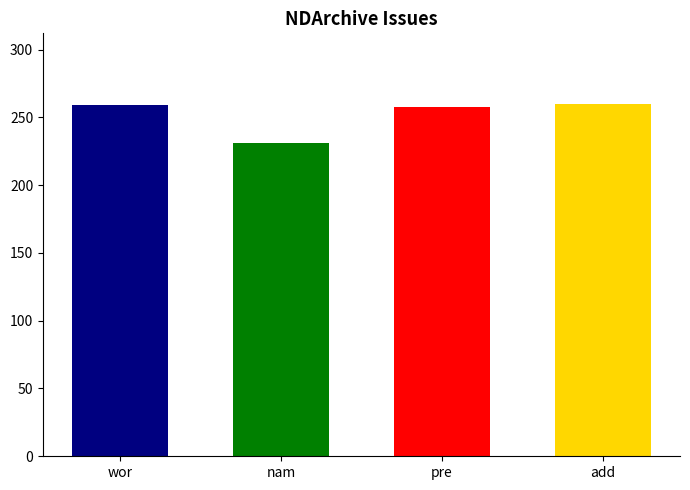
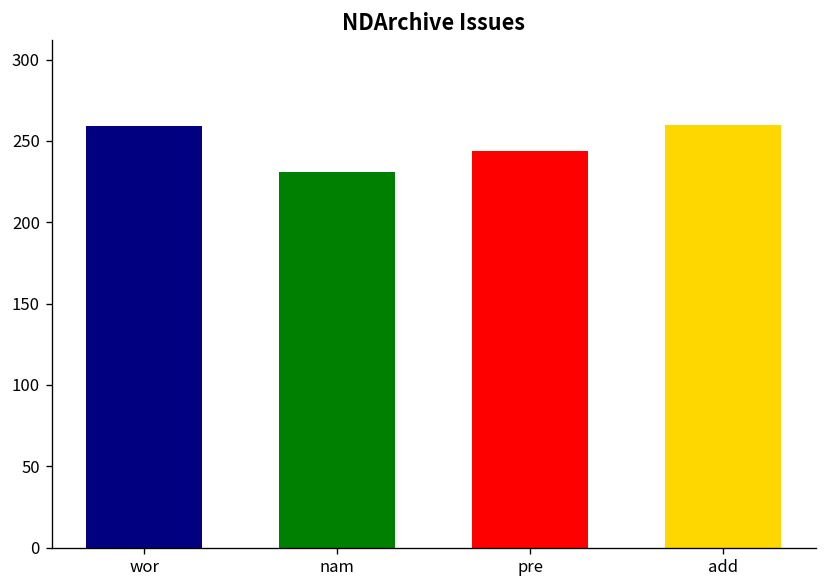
  {
    "wor": 259,
    "nam": 231,
-   "pre": 258,
+   "pre": 244,
    "add": 260
  }
